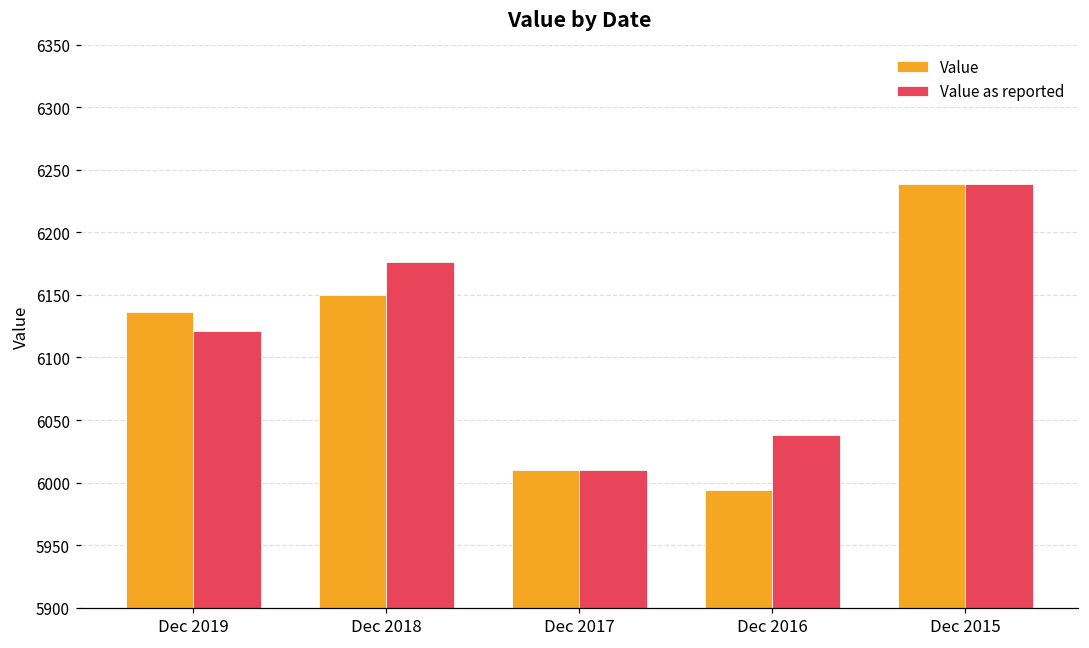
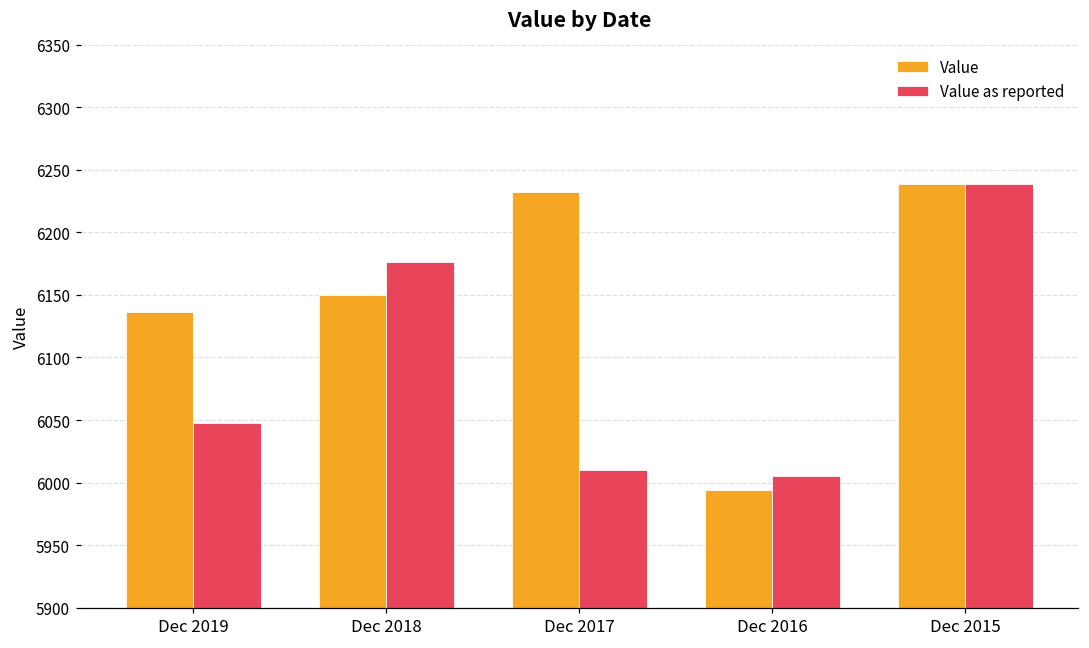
  {
    "Value": {
      "Dec 2019": 6136,
      "Dec 2018": 6150,
-     "Dec 2017": 6010,
+     "Dec 2017": 6232,
      "Dec 2016": 5994,
      "Dec 2015": 6239
    },
    "Value as reported": {
-     "Dec 2019": 6121,
+     "Dec 2019": 6048,
      "Dec 2018": 6176,
      "Dec 2017": 6010,
-     "Dec 2016": 6038,
+     "Dec 2016": 6005,
      "Dec 2015": 6239
    }
  }
